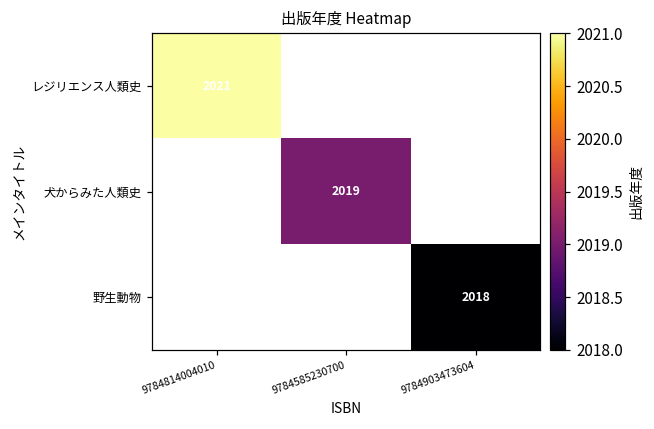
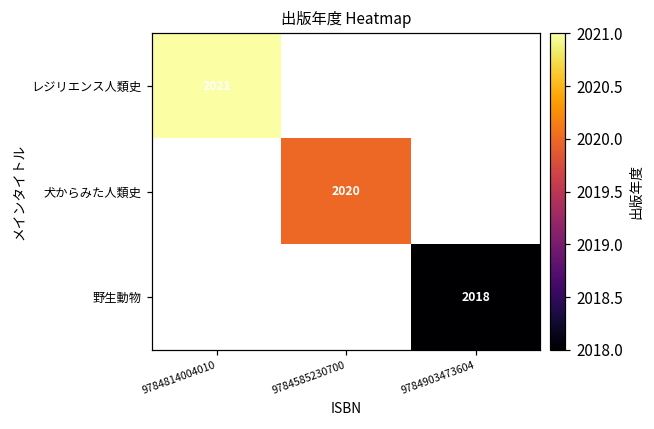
  {
    "レジリエンス人類史": {
      "9784814004010": 2021
    },
    "犬からみた人類史": {
-     "9784585230700": 2019
+     "9784585230700": 2020
    },
    "野生動物": {
      "9784903473604": 2018
    }
  }
